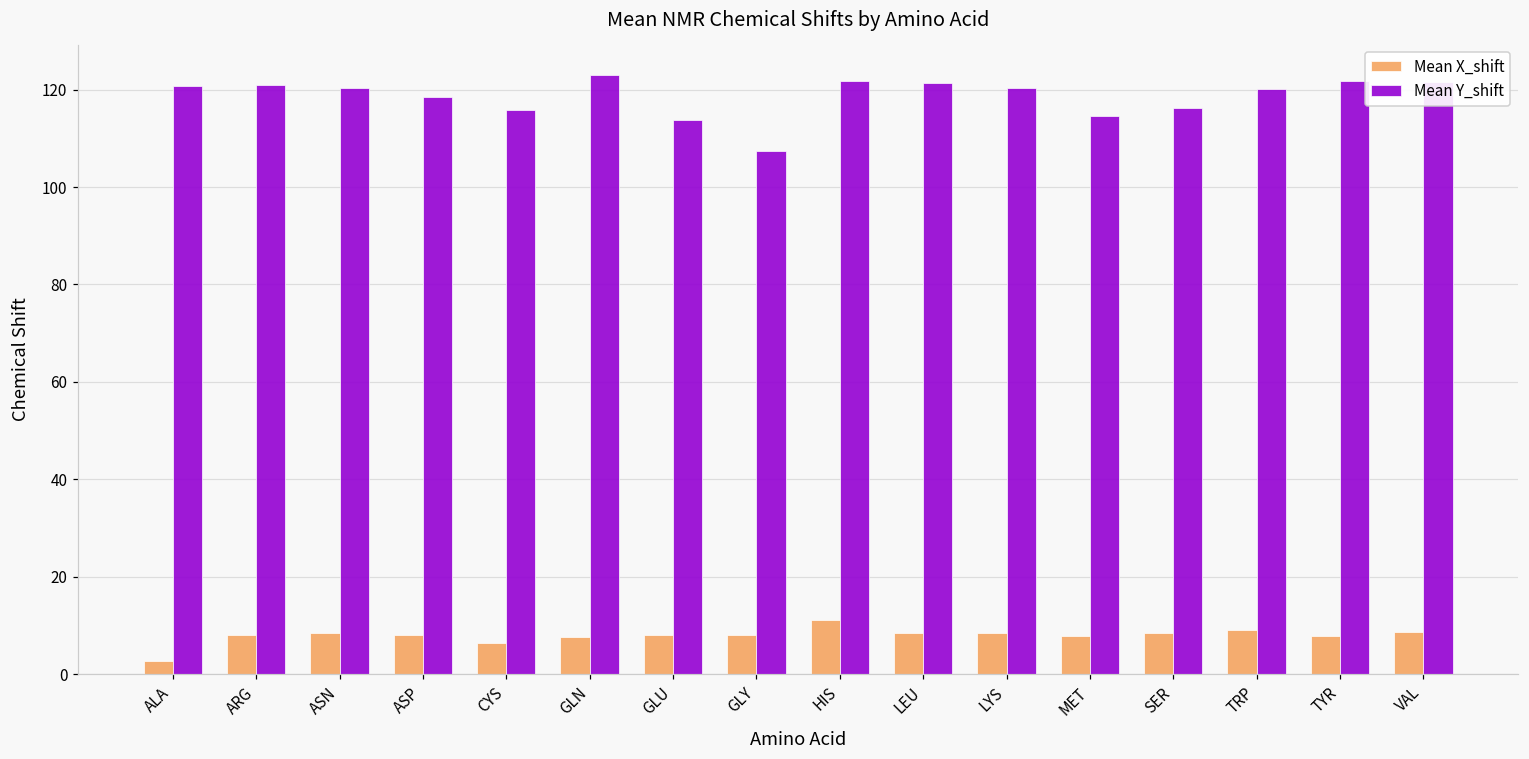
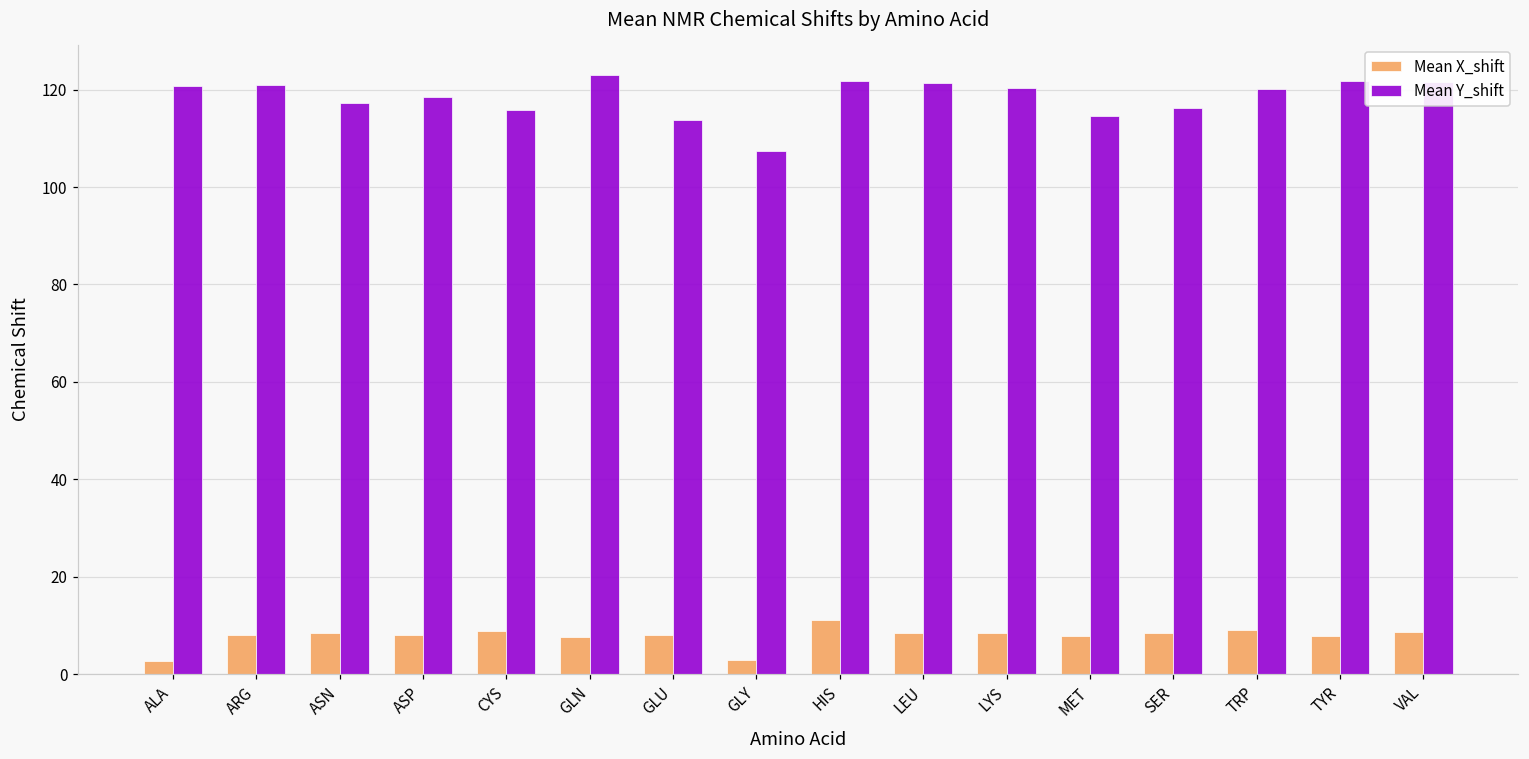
  {
    "Mean X_shift": {
      "ALA": 3,
      "ARG": 8,
      "ASN": 8,
      "ASP": 8,
-     "CYS": 6,
+     "CYS": 9,
      "GLN": 8,
      "GLU": 8,
-     "GLY": 8,
+     "GLY": 3,
      "HIS": 11,
      "LEU": 8,
      "LYS": 9,
      "MET": 8,
      "SER": 8,
      "TRP": 9,
      "TYR": 8,
      "VAL": 9
    },
    "Mean Y_shift": {
      "ALA": 121,
      "ARG": 121,
-     "ASN": 120,
+     "ASN": 117,
      "ASP": 118,
      "CYS": 116,
      "GLN": 123,
      "GLU": 114,
      "GLY": 108,
      "HIS": 122,
      "LEU": 121,
      "LYS": 120,
      "MET": 115,
      "SER": 116,
      "TRP": 120,
      "TYR": 122
    }
  }
